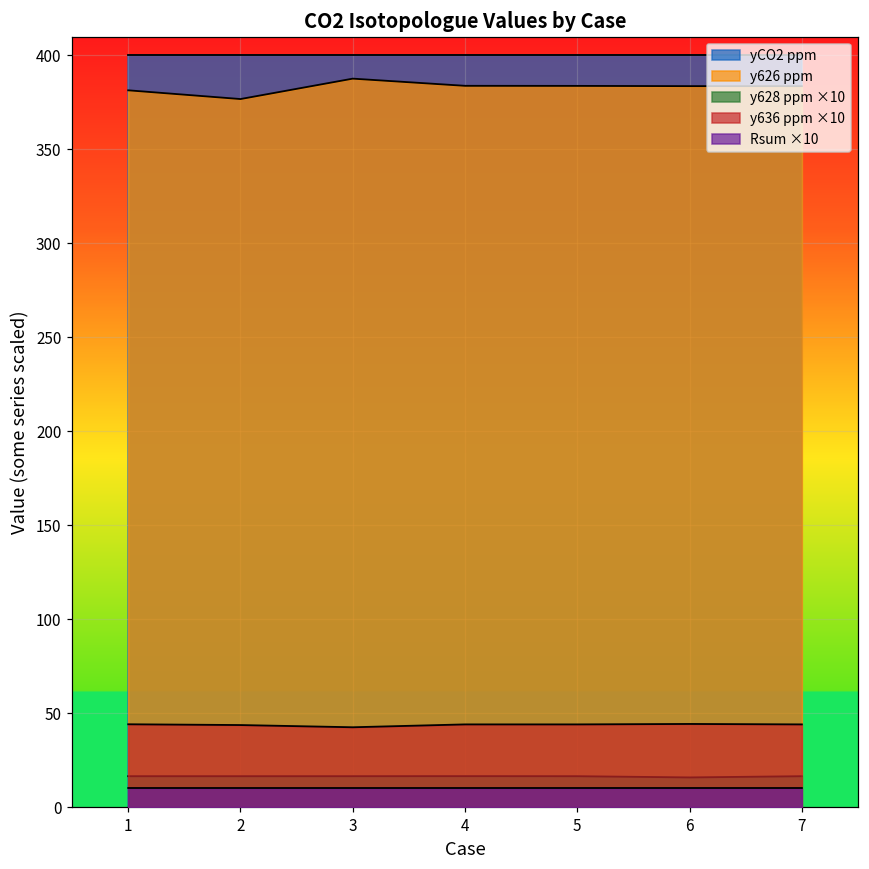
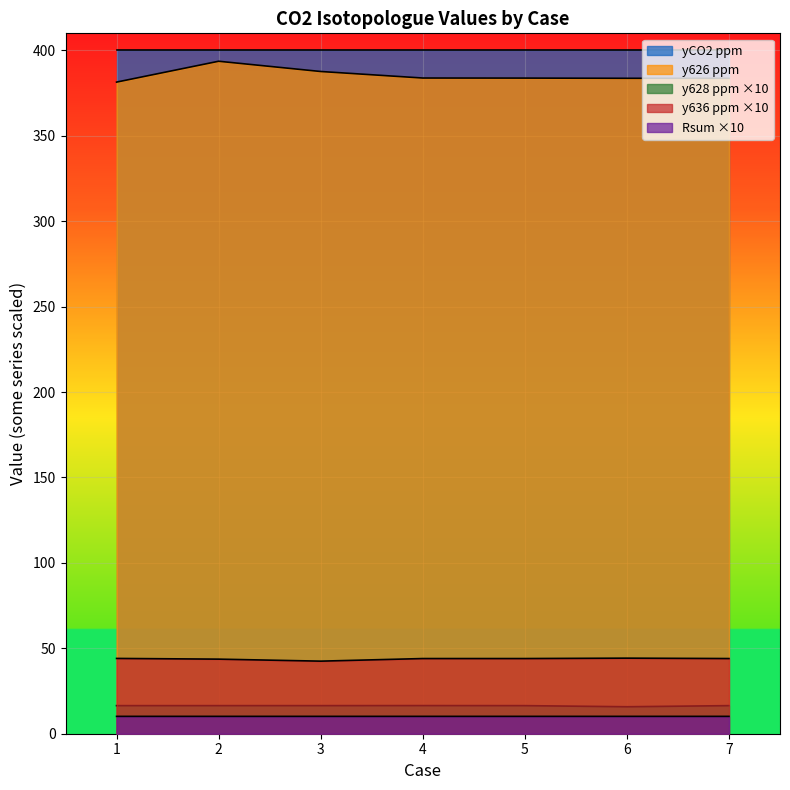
  {
    "yCO2 ppm": {
      "1": 400,
      "2": 400,
      "3": 400,
      "4": 400,
      "5": 400,
      "6": 400
    },
    "y626 ppm": {
      "1": 381,
-     "2": 377,
+     "2": 394,
      "3": 388,
      "4": 384,
      "5": 384,
      "6": 384
    },
    "y628 ppm ×10": {
      "1": 16,
      "2": 16,
      "3": 16,
      "4": 16,
      "5": 16,
      "6": 16,
      "7": 16
    },
    "y636 ppm ×10": {
      "1": 44,
      "2": 44,
      "3": 42,
      "4": 44,
      "5": 44,
      "6": 44,
      "7": 44
    },
    "Rsum ×10": {
      "1": 10,
      "2": 10,
      "3": 10,
      "4": 10,
      "5": 10,
      "6": 10,
      "7": 10
    }
  }
